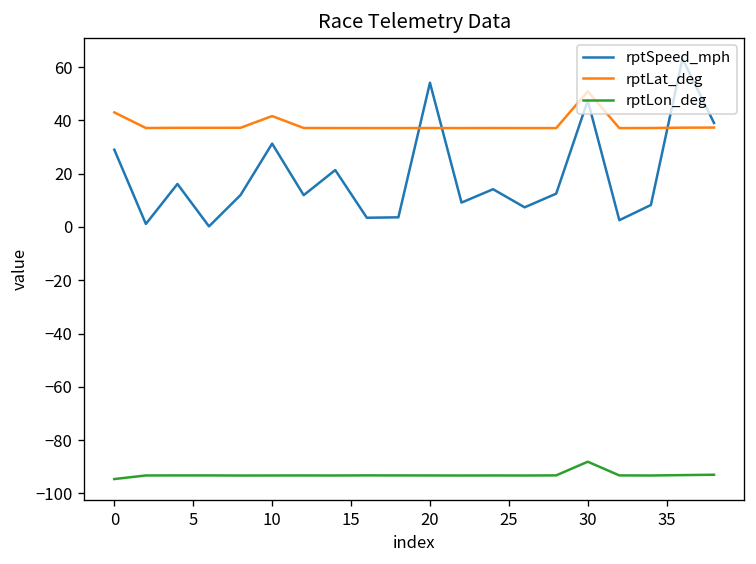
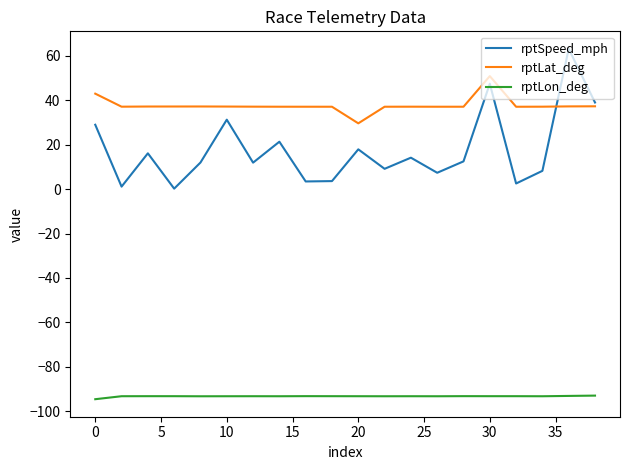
  {
    "rptSpeed_mph": {
      "0": 29,
      "10": 31,
-     "20": 54
+     "20": 18
    },
    "rptLat_deg": {
      "0": 43,
-     "10": 42,
-     "20": 37
+     "10": 37,
+     "20": 30
    },
    "rptLon_deg": {
      "0": -95,
      "10": -93,
      "20": -93,
-     "30": -88
+     "30": -93
    }
  }
